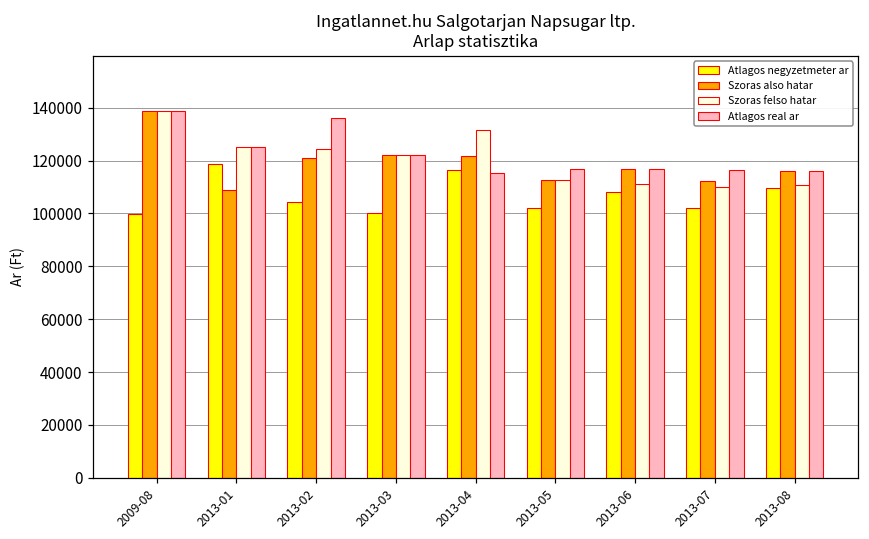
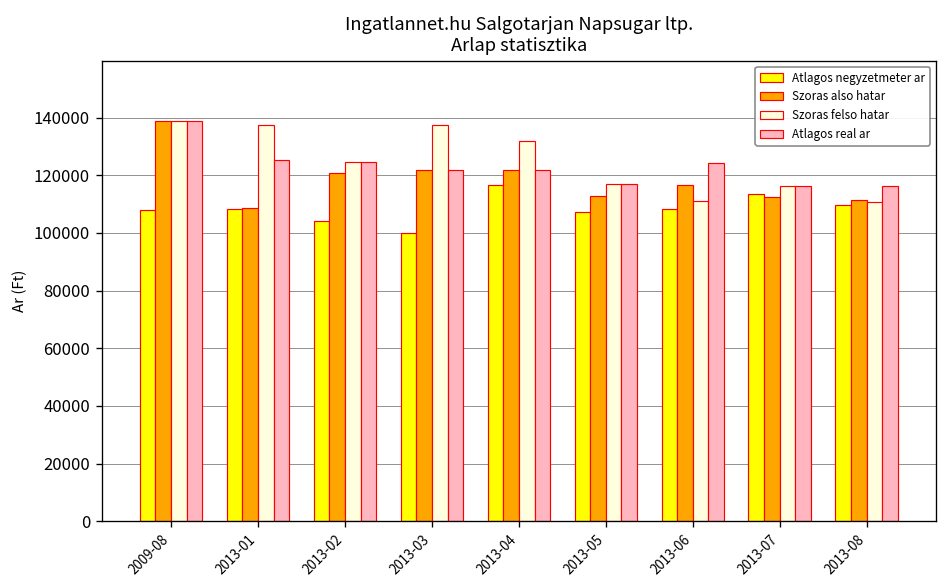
  {
    "Atlagos negyzetmeter ar": {
-     "2009-08": 100000,
-     "2013-01": 119000,
+     "2009-08": 108000,
+     "2013-01": 108000,
      "2013-02": 104000,
      "2013-03": 100000,
      "2013-04": 117000,
-     "2013-05": 102000,
+     "2013-05": 107000,
      "2013-06": 108000,
-     "2013-07": 102000,
+     "2013-07": 114000,
      "2013-08": 110000
    },
    "Szoras also hatar": {
      "2009-08": 139000,
      "2013-01": 109000,
      "2013-02": 121000,
      "2013-03": 122000,
      "2013-04": 122000,
      "2013-05": 113000,
      "2013-06": 117000,
      "2013-07": 112000,
-     "2013-08": 116000
+     "2013-08": 111000
    },
    "Szoras felso hatar": {
      "2009-08": 139000,
-     "2013-01": 125000,
+     "2013-01": 137000,
      "2013-02": 125000,
-     "2013-03": 122000,
+     "2013-03": 138000,
      "2013-04": 132000,
-     "2013-05": 113000,
+     "2013-05": 117000,
      "2013-06": 111000,
-     "2013-07": 110000,
+     "2013-07": 116000,
      "2013-08": 111000
    },
    "Atlagos real ar": {
      "2009-08": 139000,
      "2013-01": 125000,
-     "2013-02": 136000,
+     "2013-02": 125000,
      "2013-03": 122000,
-     "2013-04": 115000,
+     "2013-04": 122000,
      "2013-05": 117000,
-     "2013-06": 117000,
+     "2013-06": 124000,
      "2013-07": 116000,
      "2013-08": 116000
    }
  }
